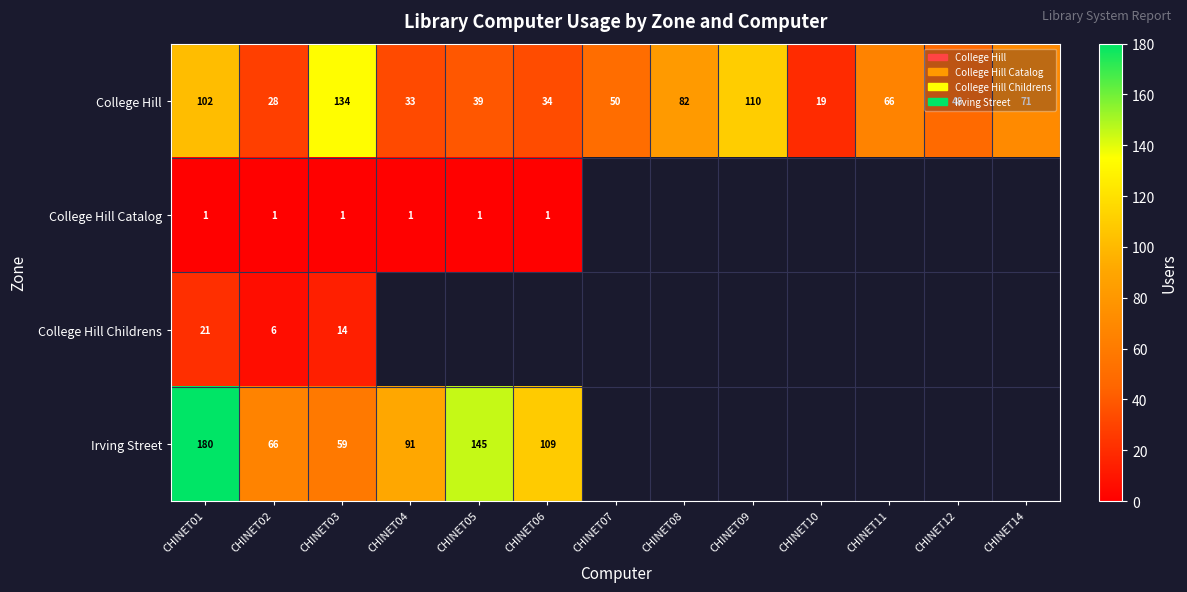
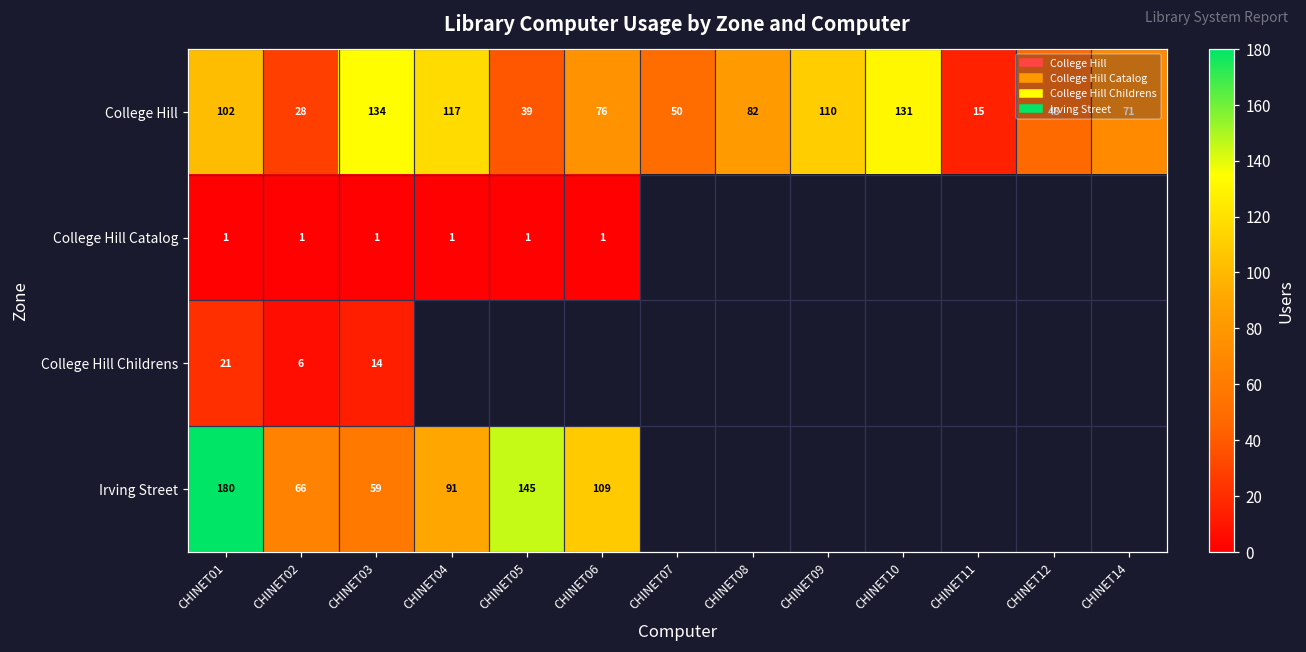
  {
    "College Hill": {
      "CHINET01": 102,
      "CHINET02": 28,
      "CHINET03": 134,
-     "CHINET04": 33,
+     "CHINET04": 117,
      "CHINET05": 39,
-     "CHINET06": 34,
+     "CHINET06": 76,
      "CHINET07": 50,
      "CHINET08": 82,
      "CHINET09": 110,
-     "CHINET10": 19,
-     "CHINET11": 66
+     "CHINET10": 131,
+     "CHINET11": 15
    },
    "College Hill Catalog": {
      "CHINET01": 1,
      "CHINET02": 1,
      "CHINET03": 1,
      "CHINET04": 1,
      "CHINET05": 1,
      "CHINET06": 1
    },
    "College Hill Childrens": {
      "CHINET01": 21,
      "CHINET02": 6,
      "CHINET03": 14
    },
    "Irving Street": {
      "CHINET01": 180,
      "CHINET02": 66,
      "CHINET03": 59,
      "CHINET04": 91,
      "CHINET05": 145,
      "CHINET06": 109
    }
  }
